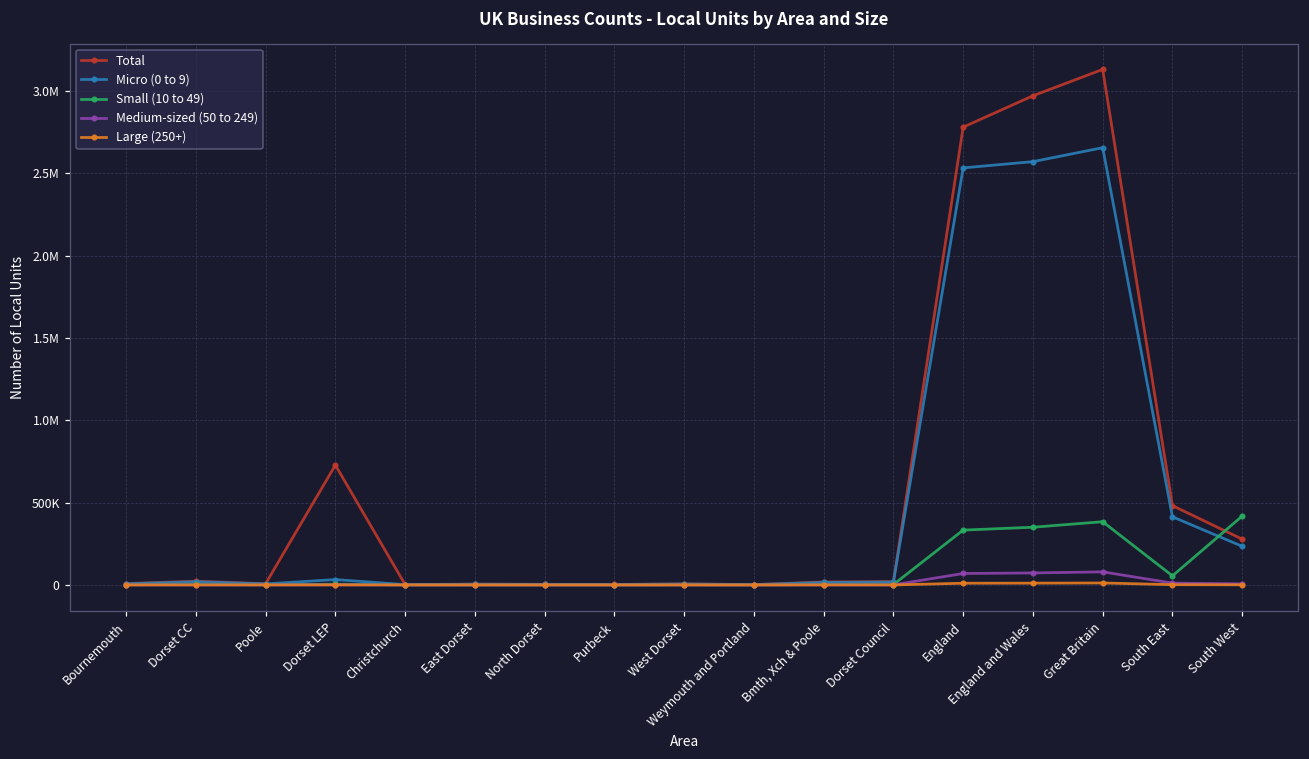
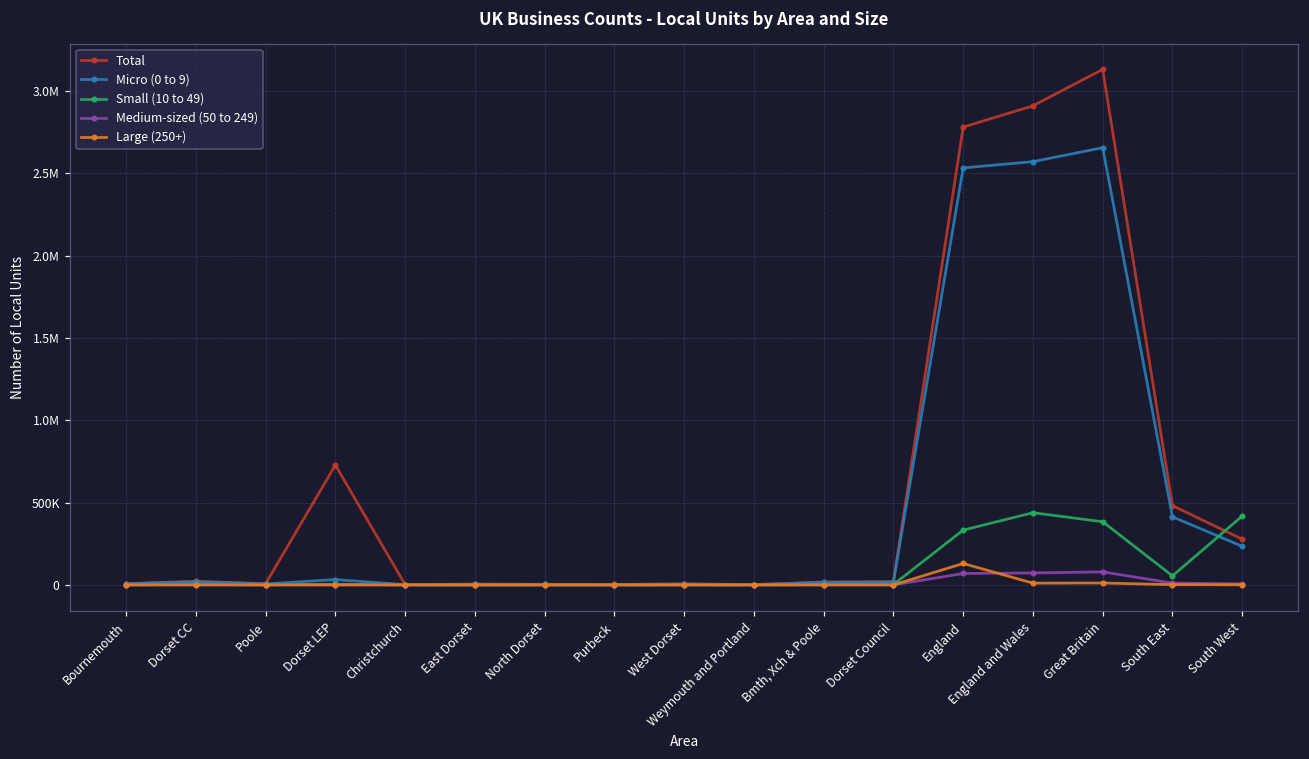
  {
    "Total": {
      "Dorset LEP": 730000,
      "England": 2780000,
-     "England and Wales": 2970000,
+     "England and Wales": 2910000,
      "Great Britain": 3130000,
      "South East": 480000,
      "South West": 280000
    },
    "Micro (0 to 9)": {
      "Dorset LEP": 30000,
      "England": 2530000,
      "England and Wales": 2570000,
      "Great Britain": 2650000,
      "South East": 410000,
      "South West": 230000
    },
    "Small (10 to 49)": {
      "England": 330000,
-     "England and Wales": 350000,
+     "England and Wales": 440000,
      "Great Britain": 380000,
      "South East": 60000,
      "South West": 420000
    },
    "Medium-sized (50 to 249)": {
      "England": 70000,
      "England and Wales": 70000,
      "Great Britain": 80000
    },
    "Large (250+)": {
-     "England": 10000,
+     "England": 130000,
      "England and Wales": 10000,
      "Great Britain": 10000
    }
  }
